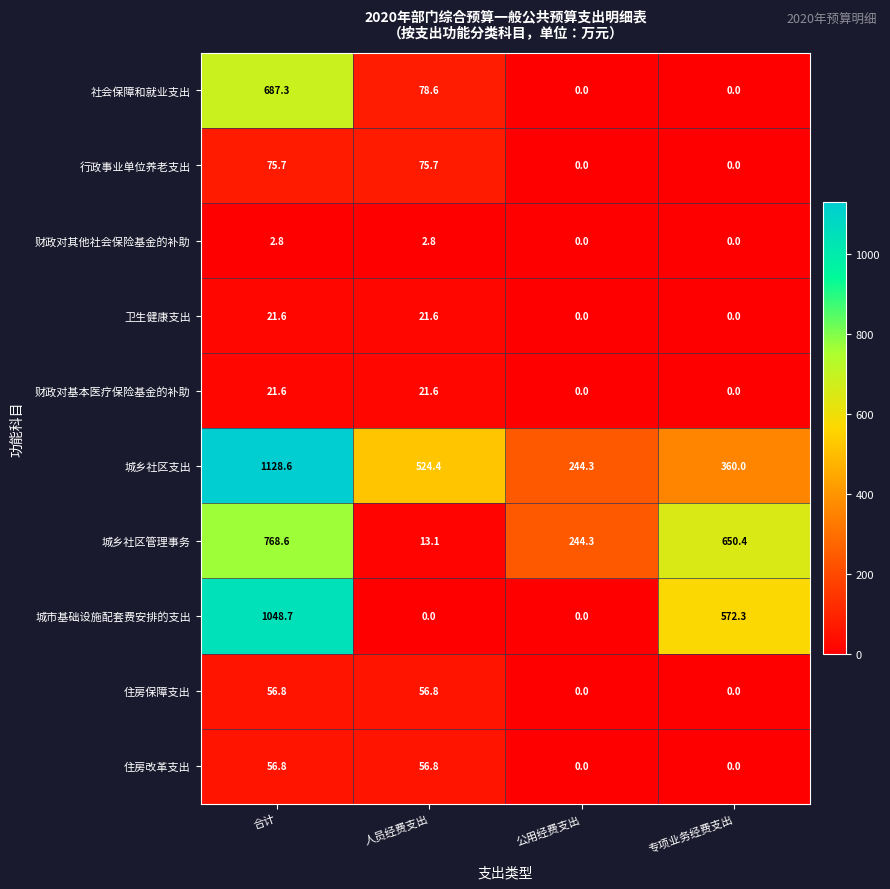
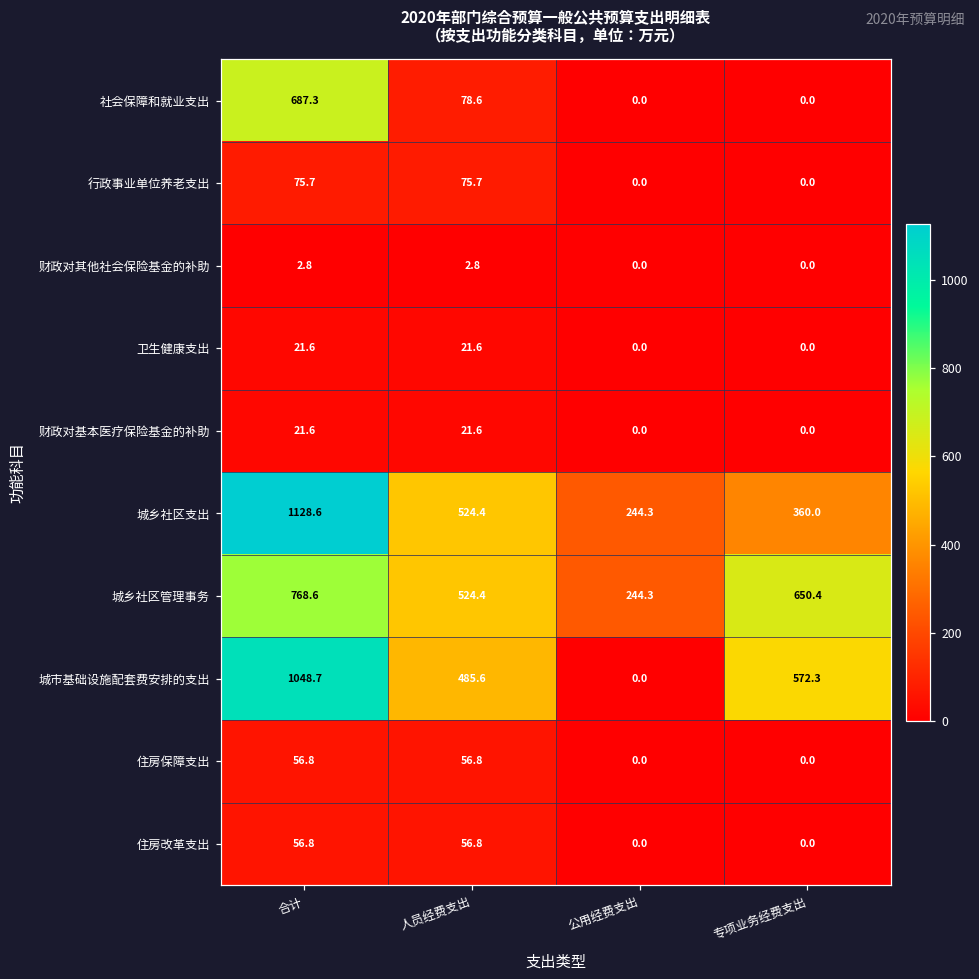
  {
    "社会保障和就业支出": {
      "合计": 687.3,
      "人员经费支出": 78.6,
      "公用经费支出": 0.0,
      "专项业务经费支出": 0.0
    },
    "行政事业单位养老支出": {
      "合计": 75.7,
      "人员经费支出": 75.7,
      "公用经费支出": 0.0,
      "专项业务经费支出": 0.0
    },
    "财政对其他社会保险基金的补助": {
      "合计": 2.8,
      "人员经费支出": 2.8,
      "公用经费支出": 0.0,
      "专项业务经费支出": 0.0
    },
    "卫生健康支出": {
      "合计": 21.6,
      "人员经费支出": 21.6,
      "公用经费支出": 0.0,
      "专项业务经费支出": 0.0
    },
    "财政对基本医疗保险基金的补助": {
      "合计": 21.6,
      "人员经费支出": 21.6,
      "公用经费支出": 0.0,
      "专项业务经费支出": 0.0
    },
    "城乡社区支出": {
      "合计": 1128.6,
      "人员经费支出": 524.4,
      "公用经费支出": 244.3,
      "专项业务经费支出": 360.0
    },
    "城乡社区管理事务": {
      "合计": 768.6,
-     "人员经费支出": 13.1,
+     "人员经费支出": 524.4,
      "公用经费支出": 244.3,
      "专项业务经费支出": 650.4
    },
    "城市基础设施配套费安排的支出": {
      "合计": 1048.7,
-     "人员经费支出": 0.0,
+     "人员经费支出": 485.6,
      "公用经费支出": 0.0,
      "专项业务经费支出": 572.3
    },
    "住房保障支出": {
      "合计": 56.8,
      "人员经费支出": 56.8,
      "公用经费支出": 0.0,
      "专项业务经费支出": 0.0
    },
    "住房改革支出": {
      "合计": 56.8,
      "人员经费支出": 56.8,
      "公用经费支出": 0.0,
      "专项业务经费支出": 0.0
    }
  }
